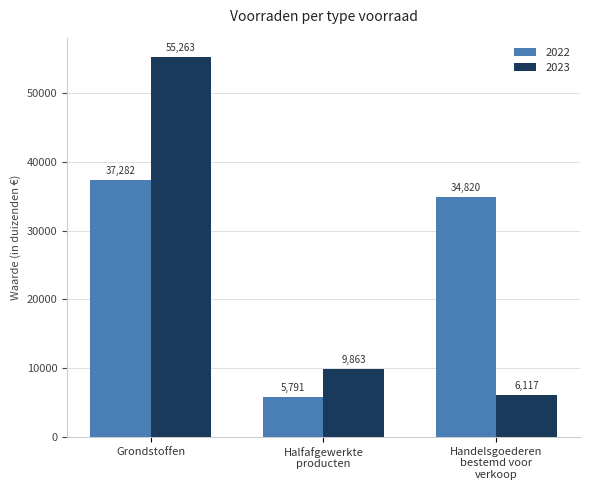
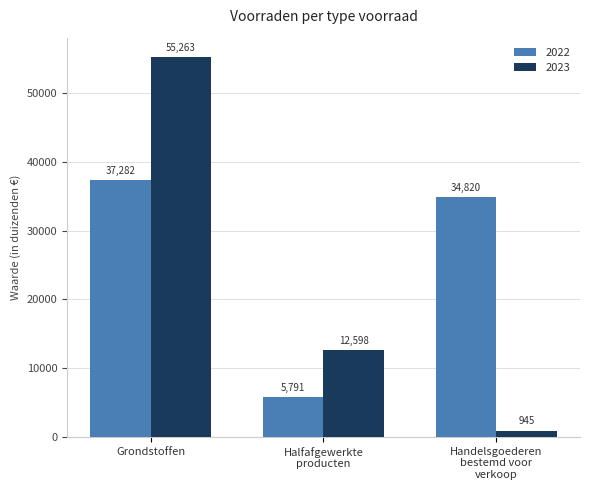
  {
    "2022": {
      "Grondstoffen": "37,282",
      "Halfafgewerkte producten": "5,791",
      "Handelsgoederen bestemd voor verkoop": "34,820"
    },
    "2023": {
      "Grondstoffen": "55,263",
-     "Halfafgewerkte producten": "9,863",
-     "Handelsgoederen bestemd voor verkoop": "6,117"
+     "Halfafgewerkte producten": "12,598",
+     "Handelsgoederen bestemd voor verkoop": "945"
    }
  }
